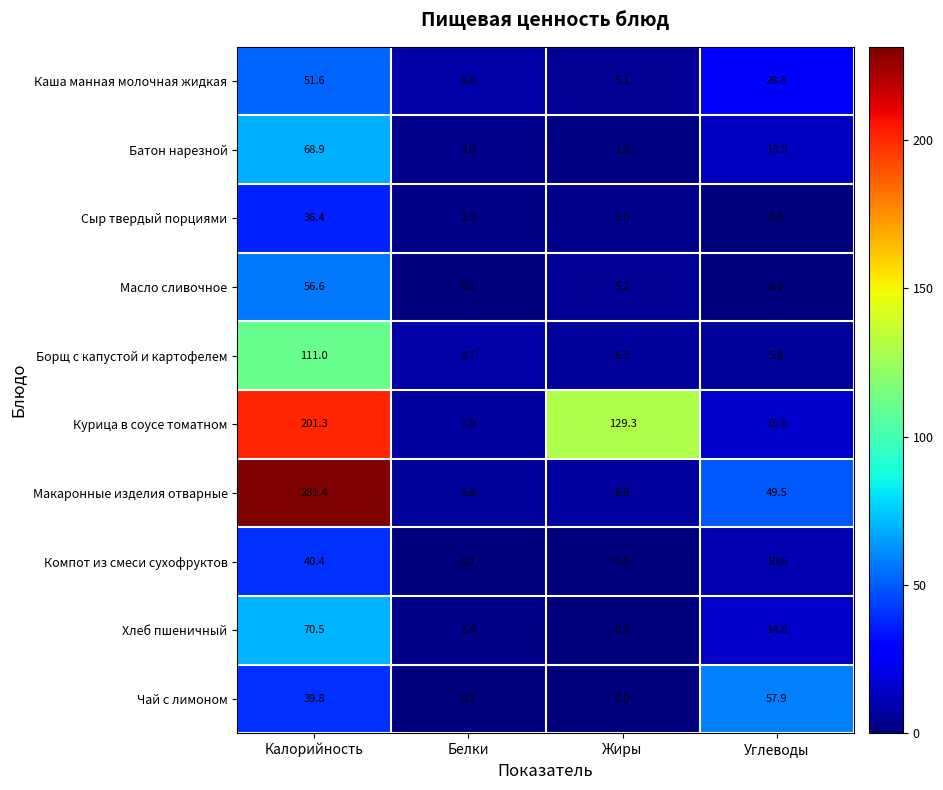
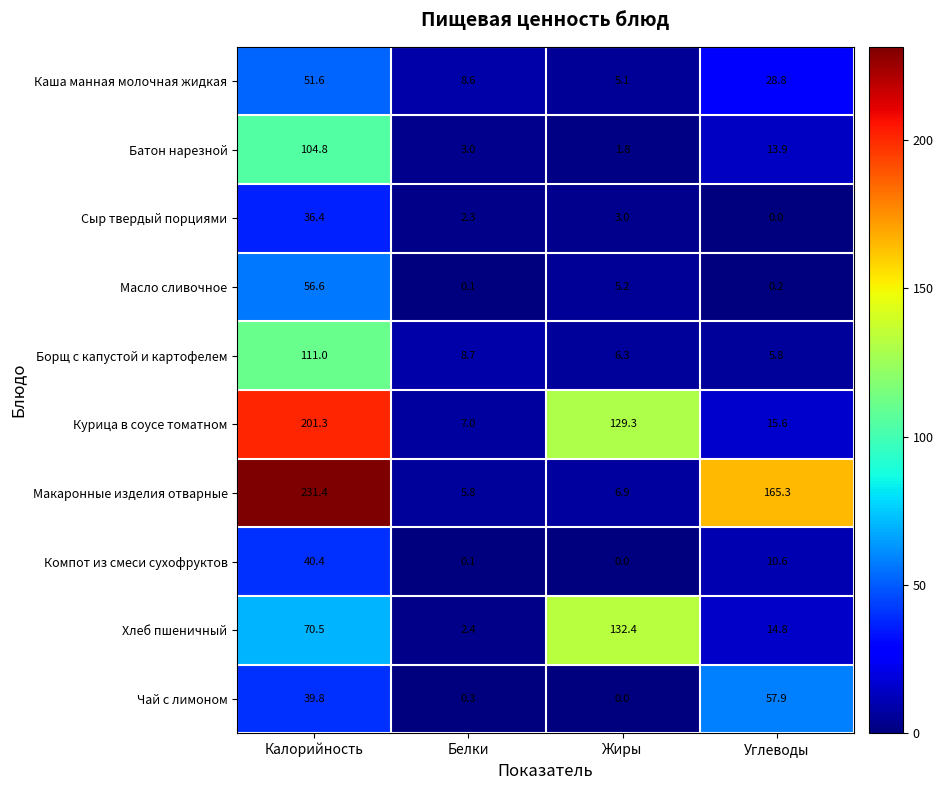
  {
    "Батон нарезной": {
-     "Калорийность": 68.9
+     "Калорийность": 104.8
    },
    "Макаронные изделия отварные": {
-     "Углеводы": 49.5
+     "Углеводы": 165.3
    },
    "Хлеб пшеничный": {
-     "Жиры": 0.3
+     "Жиры": 132.4
    }
  }
